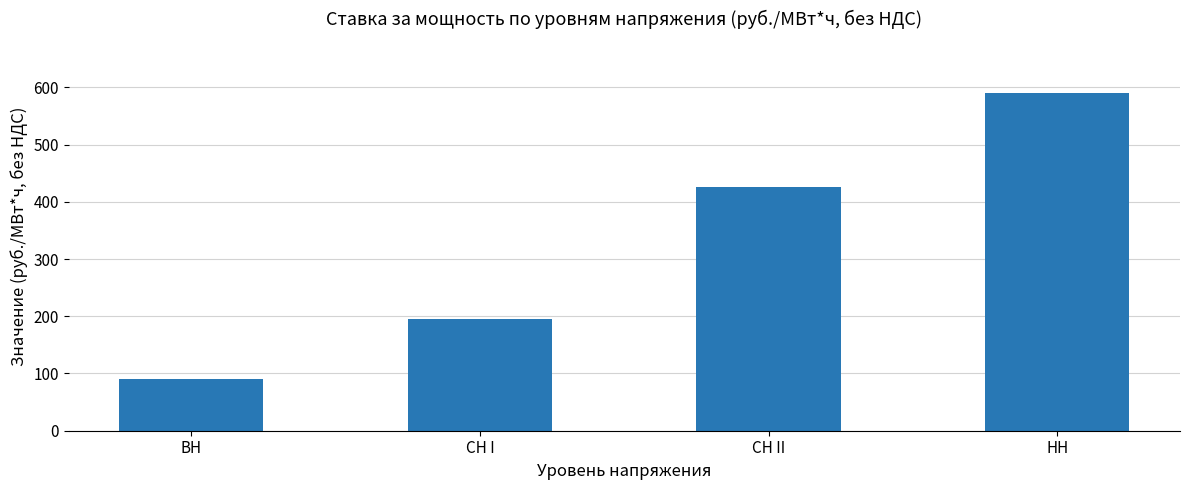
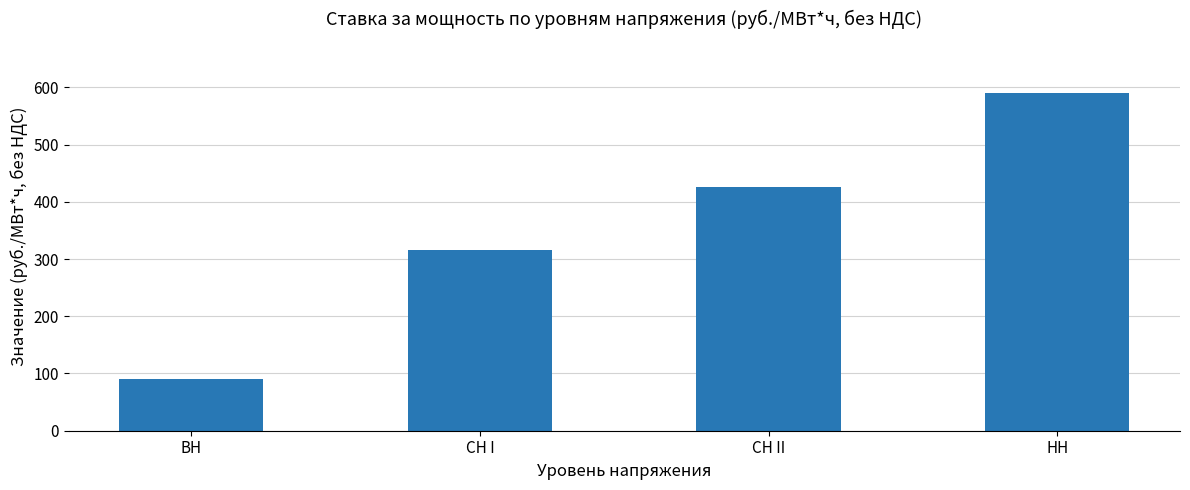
  {
    "ВН": 90,
-   "СН I": 190,
+   "СН I": 320,
    "СН II": 430,
    "НН": 590
  }
